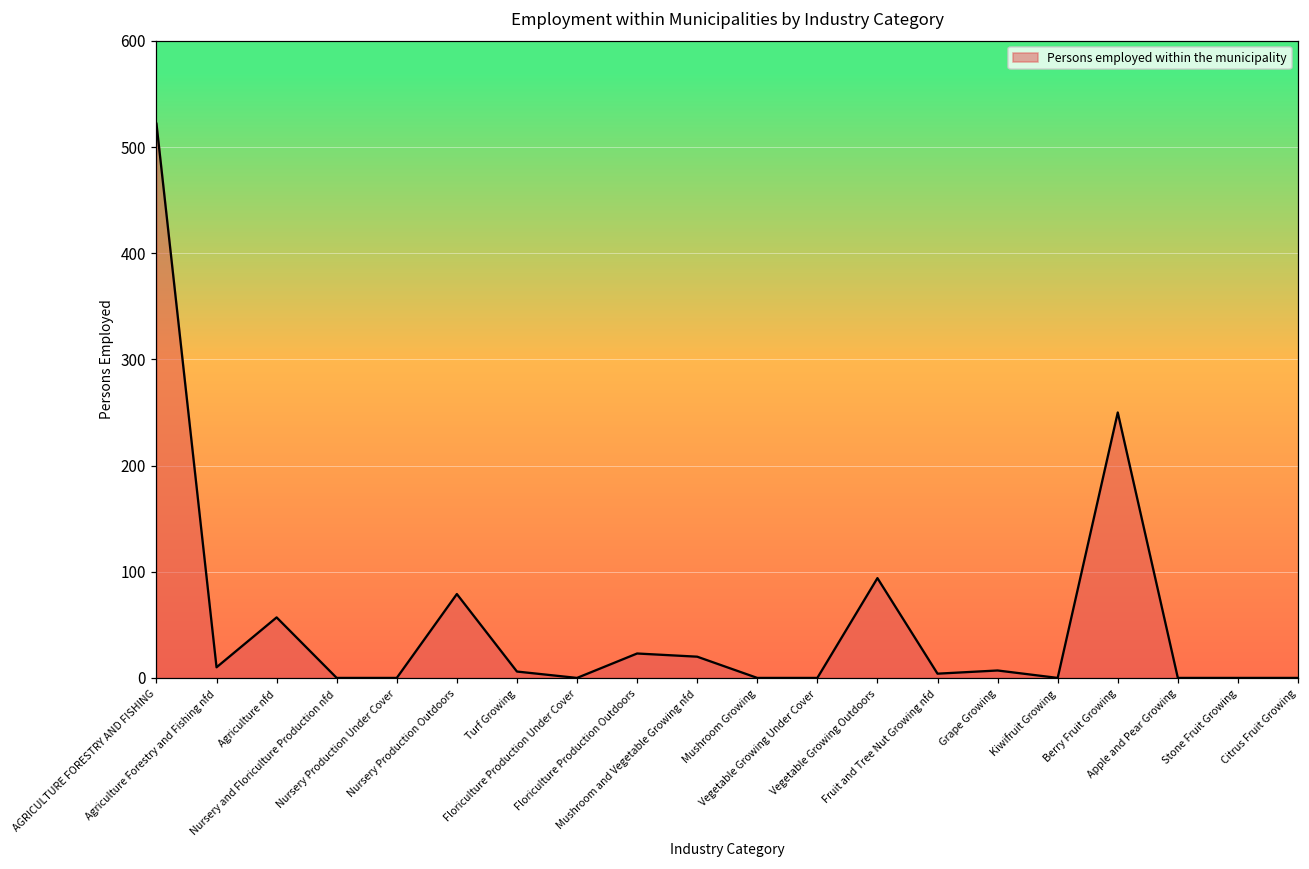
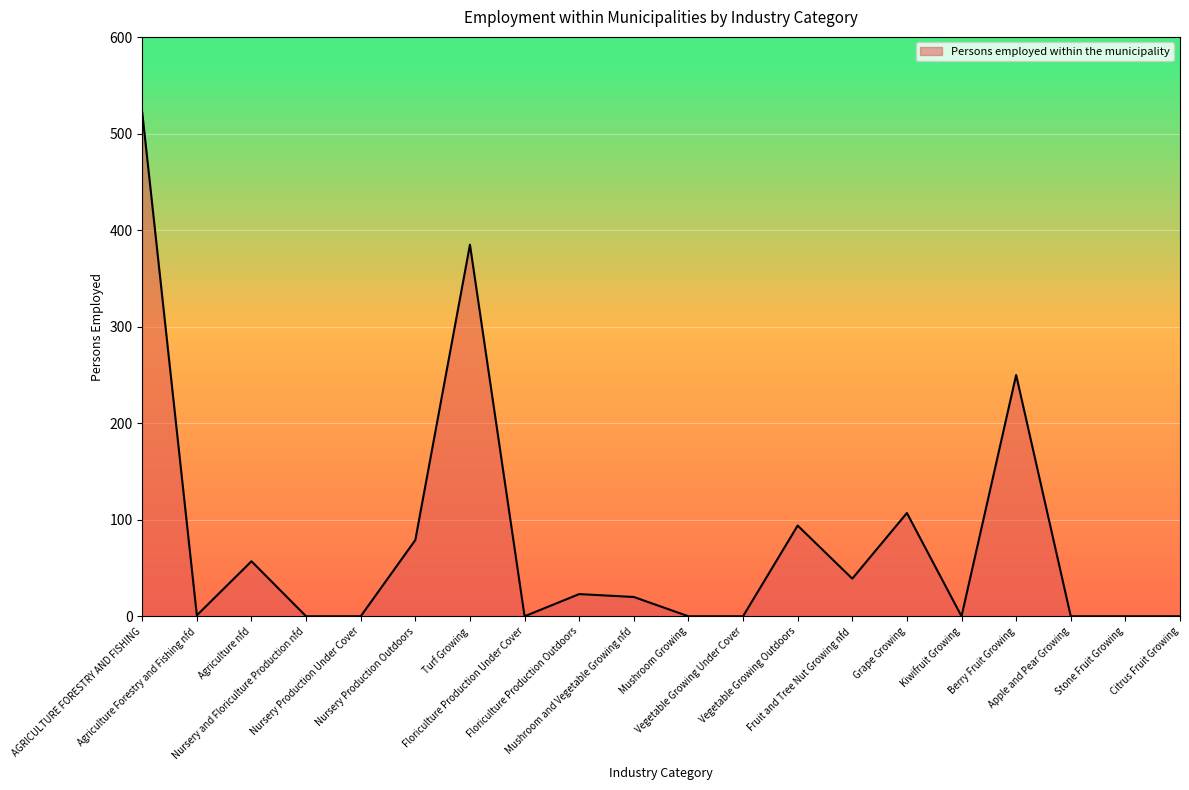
  {
    "AGRICULTURE FORESTRY AND FISHING": 520,
-   "Agriculture Forestry and Fishing nfd": 10,
+   "Agriculture Forestry and Fishing nfd": 0,
    "Agriculture nfd": 60,
    "Nursery and Floriculture Production nfd": 0,
    "Nursery Production Under Cover": 0,
    "Nursery Production Outdoors": 80,
-   "Turf Growing": 10,
+   "Turf Growing": 390,
    "Floriculture Production Under Cover": 0,
    "Floriculture Production Outdoors": 20,
    "Mushroom and Vegetable Growing nfd": 20,
    "Mushroom Growing": 0,
    "Vegetable Growing Under Cover": 0,
    "Vegetable Growing Outdoors": 90,
-   "Fruit and Tree Nut Growing nfd": 0,
-   "Grape Growing": 10,
+   "Fruit and Tree Nut Growing nfd": 40,
+   "Grape Growing": 110,
    "Kiwifruit Growing": 0,
    "Berry Fruit Growing": 250,
    "Apple and Pear Growing": 0,
    "Stone Fruit Growing": 0,
    "Citrus Fruit Growing": 0
  }
